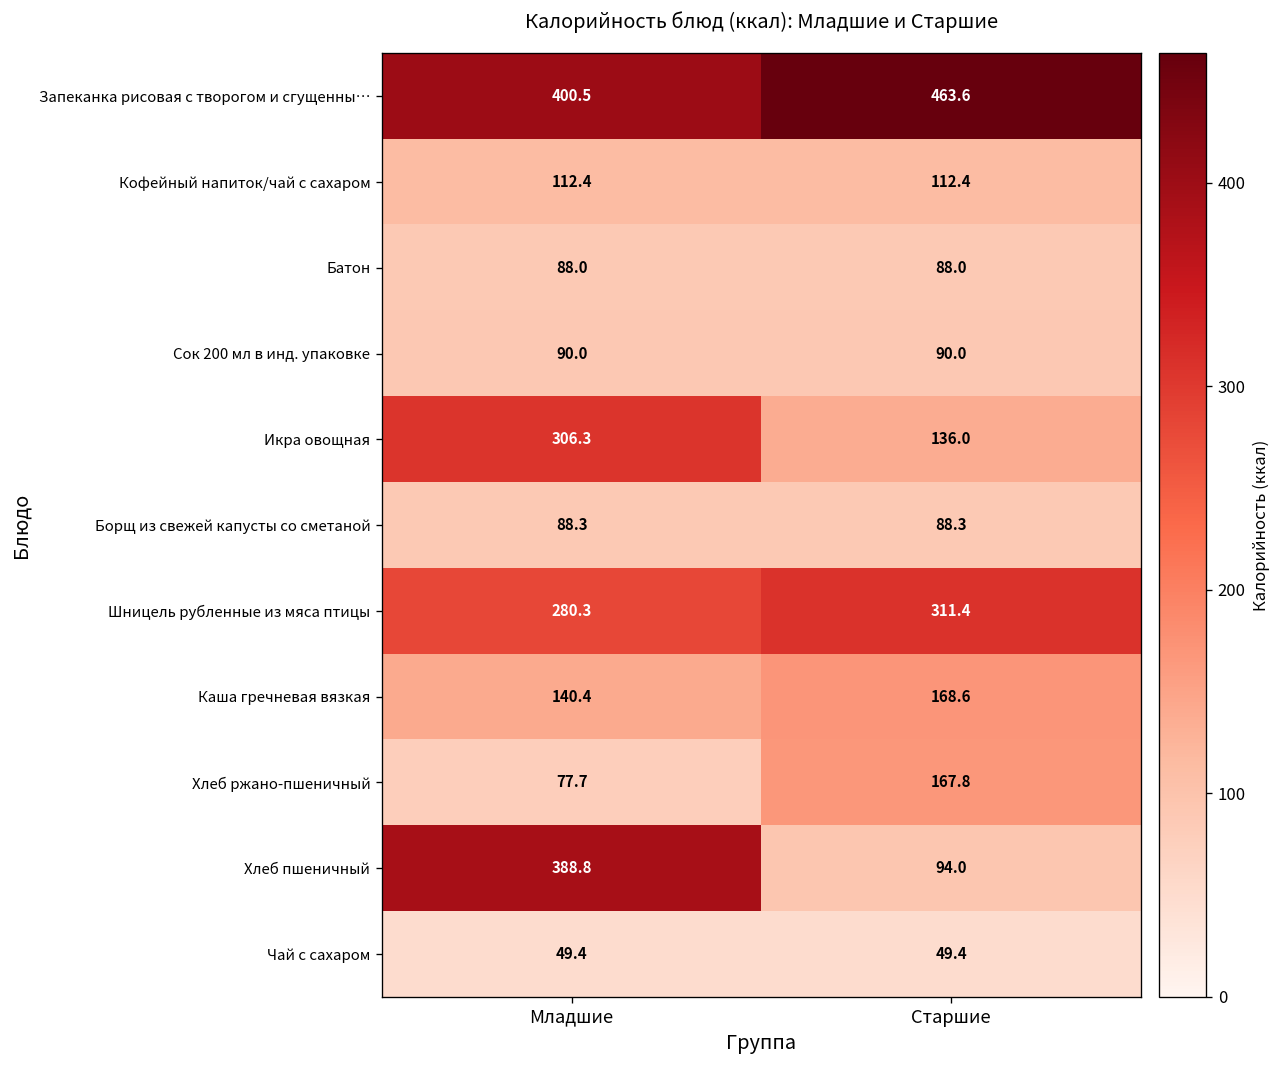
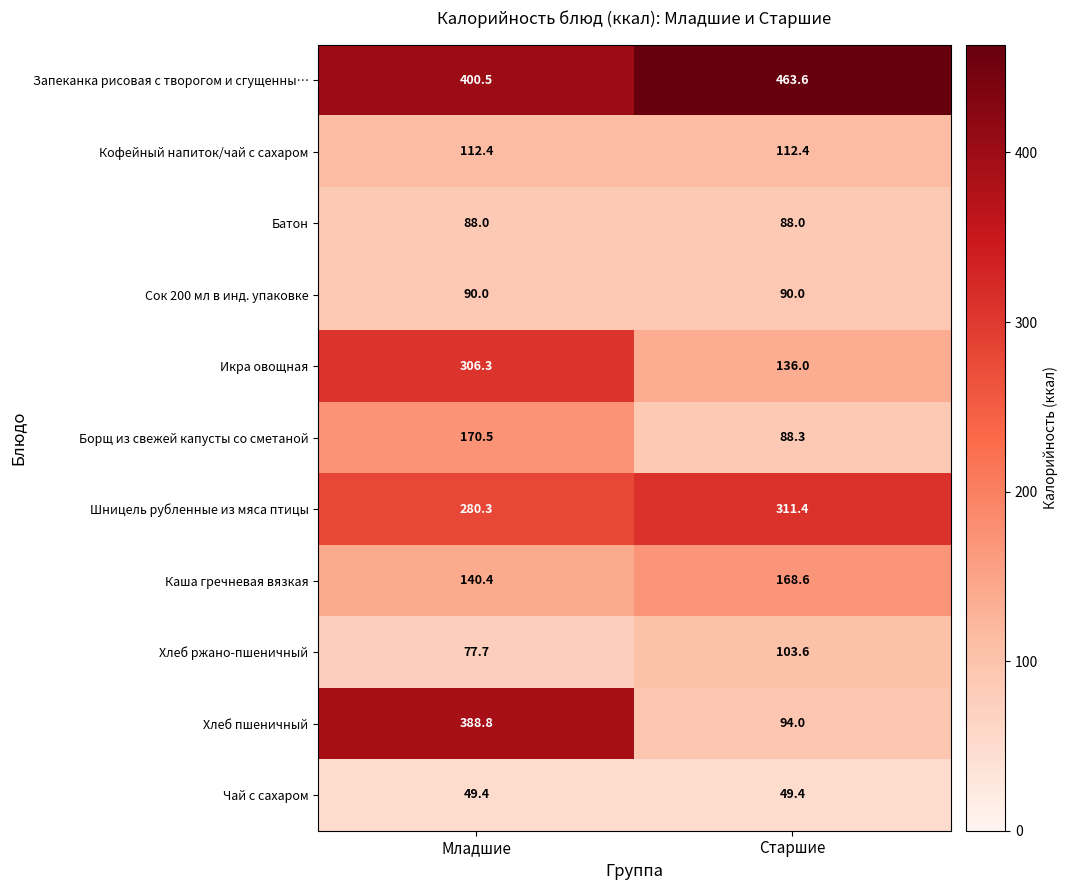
  {
    "Запеканка рисовая с творогом и сгущенны…": {
      "Младшие": 400.5,
      "Старшие": 463.6
    },
    "Кофейный напиток/чай с сахаром": {
      "Младшие": 112.4,
      "Старшие": 112.4
    },
    "Батон": {
      "Младшие": 88.0,
      "Старшие": 88.0
    },
    "Сок 200 мл в инд. упаковке": {
      "Младшие": 90.0,
      "Старшие": 90.0
    },
    "Икра овощная": {
      "Младшие": 306.3,
      "Старшие": 136.0
    },
    "Борщ из свежей капусты со сметаной": {
-     "Младшие": 88.3,
+     "Младшие": 170.5,
      "Старшие": 88.3
    },
    "Шницель рубленные из мяса птицы": {
      "Младшие": 280.3,
      "Старшие": 311.4
    },
    "Каша гречневая вязкая": {
      "Младшие": 140.4,
      "Старшие": 168.6
    },
    "Хлеб ржано-пшеничный": {
      "Младшие": 77.7,
-     "Старшие": 167.8
+     "Старшие": 103.6
    },
    "Хлеб пшеничный": {
      "Младшие": 388.8,
      "Старшие": 94.0
    },
    "Чай с сахаром": {
      "Младшие": 49.4,
      "Старшие": 49.4
    }
  }
